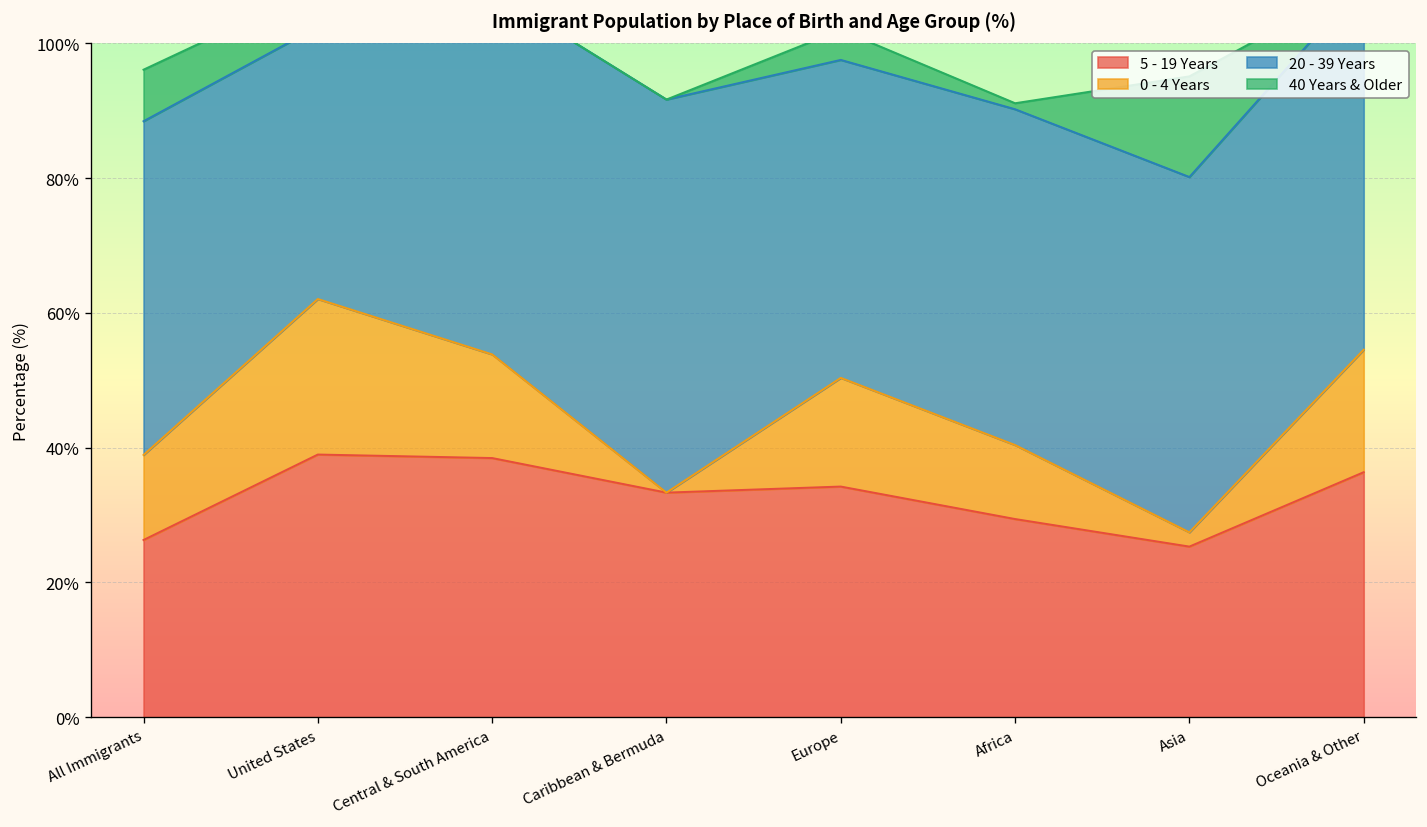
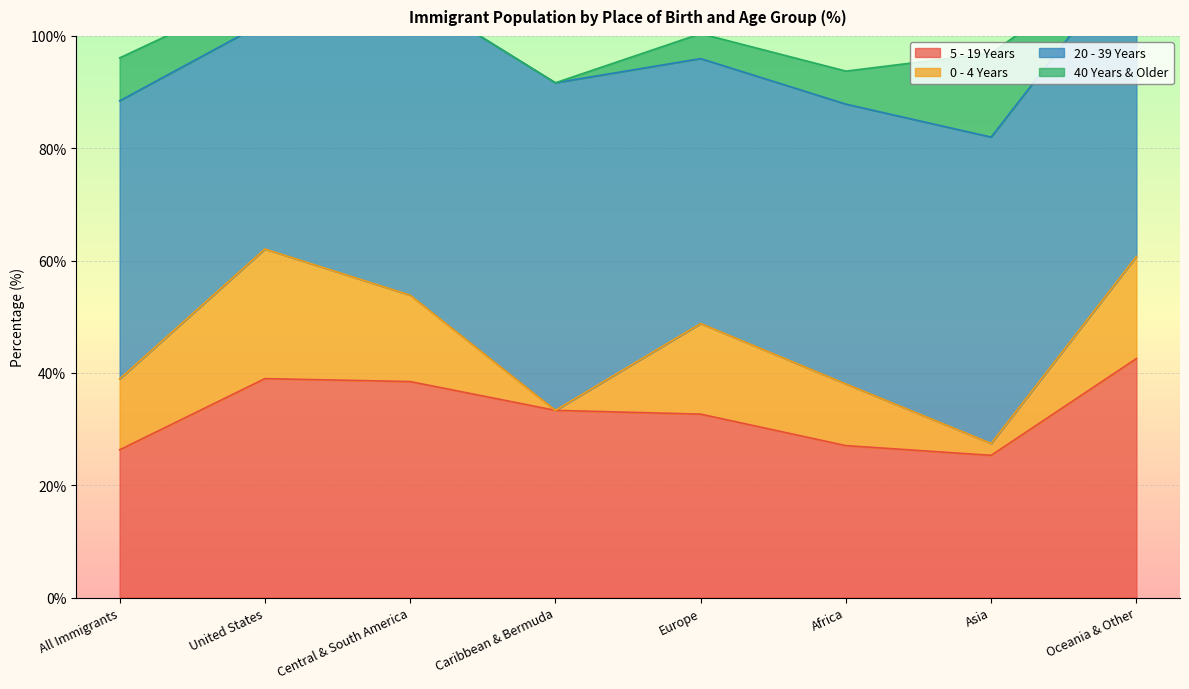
  {
    "5 - 19 Years": {
      "All Immigrants": "26%",
      "United States": "39%",
      "Central & South America": "38%",
-     "Europe": "34%",
-     "Africa": "29%",
+     "Europe": "33%",
+     "Africa": "27%",
      "Asia": "25%",
-     "Oceania & Other": "36%"
+     "Oceania & Other": "43%"
    },
    "0 - 4 Years": {
      "All Immigrants": "13%",
      "United States": "23%",
      "Central & South America": "15%",
      "Europe": "16%",
      "Africa": "11%",
      "Asia": "2%",
      "Oceania & Other": "18%"
    },
    "20 - 39 Years": {
      "All Immigrants": "50%",
      "Europe": "47%",
      "Africa": "50%",
-     "Asia": "53%"
+     "Asia": "55%"
    },
    "40 Years & Older": {
      "All Immigrants": "8%",
-     "Africa": "1%"
+     "Africa": "6%"
    }
  }
